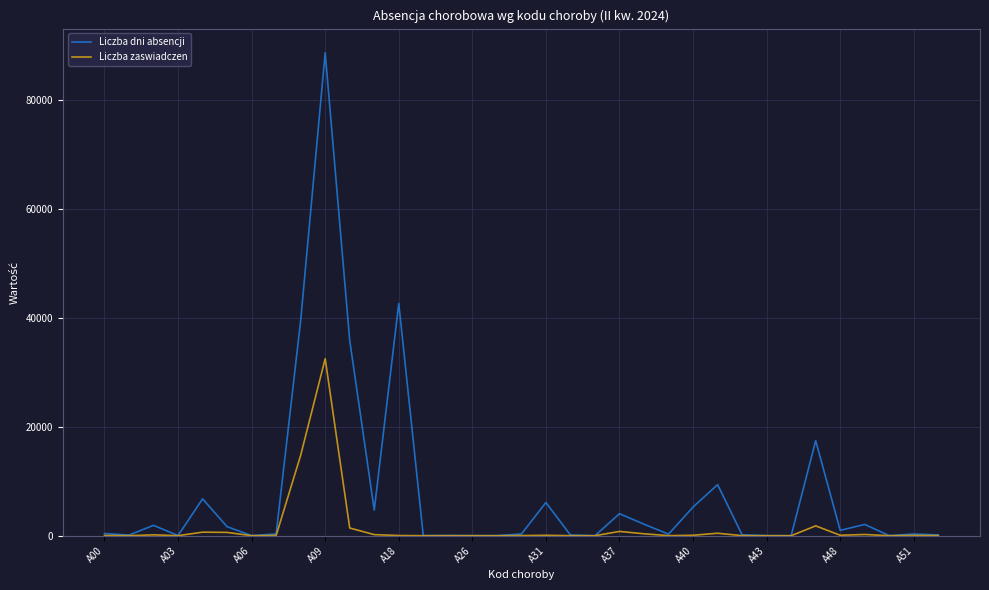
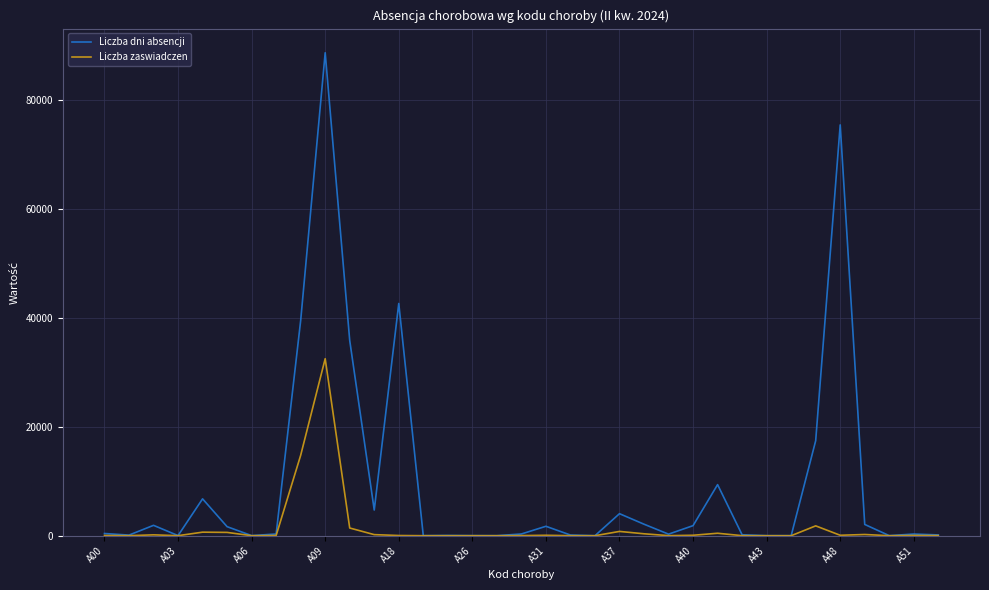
  {
    "Liczba dni absencji": {
      "A09": 89000,
      "A18": 43000,
-     "A31": 6000,
+     "A31": 2000,
      "A37": 4000,
-     "A40": 5000,
-     "A48": 1000
+     "A40": 2000,
+     "A48": 75000
    },
    "Liczba zaswiadczen": {
      "A09": 32000,
      "A18": 0,
      "A31": 0,
      "A37": 1000,
      "A40": 0,
      "A48": 0
    }
  }
